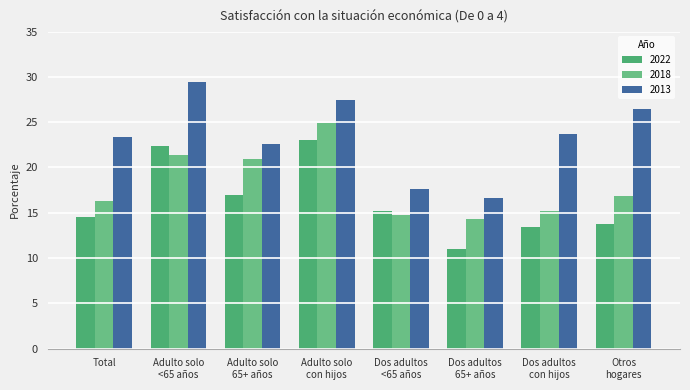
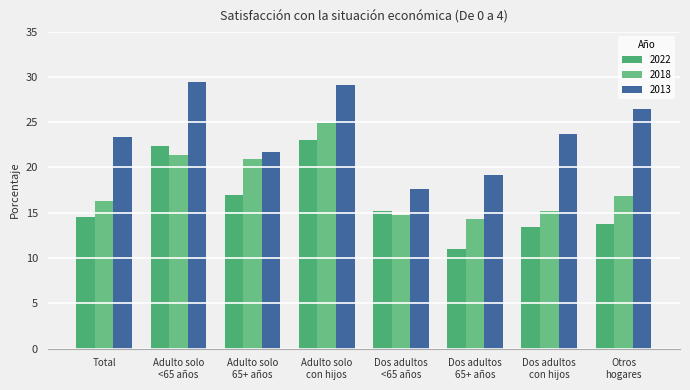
  {
    "2013": {
      "Total": 23,
      "Adulto solo <65 años": 29,
-     "Adulto solo 65+ años": 23,
-     "Adulto solo con hijos": 27,
+     "Adulto solo 65+ años": 22,
+     "Adulto solo con hijos": 29,
      "Dos adultos <65 años": 18,
-     "Dos adultos 65+ años": 17,
+     "Dos adultos 65+ años": 19,
      "Dos adultos con hijos": 24,
      "Otros hogares": 27
    }
  }
